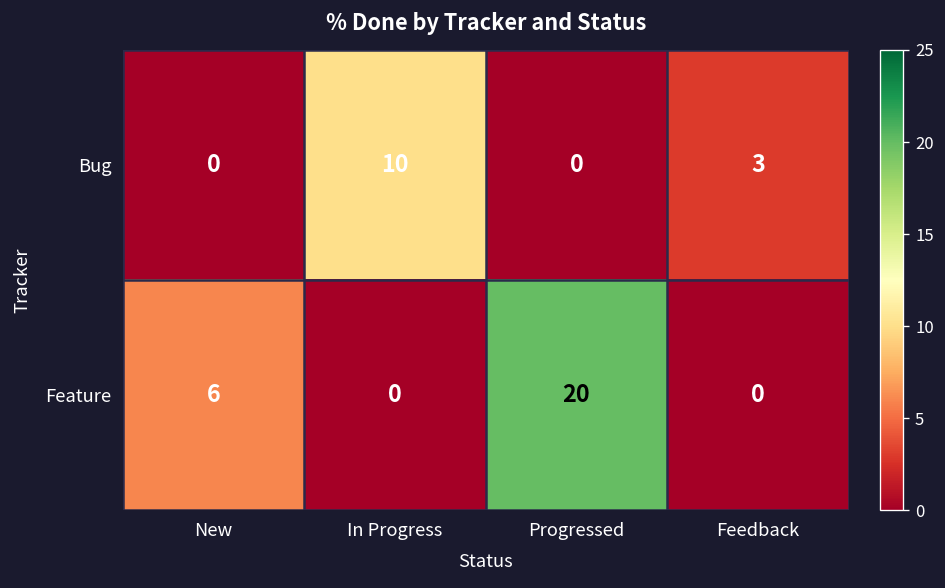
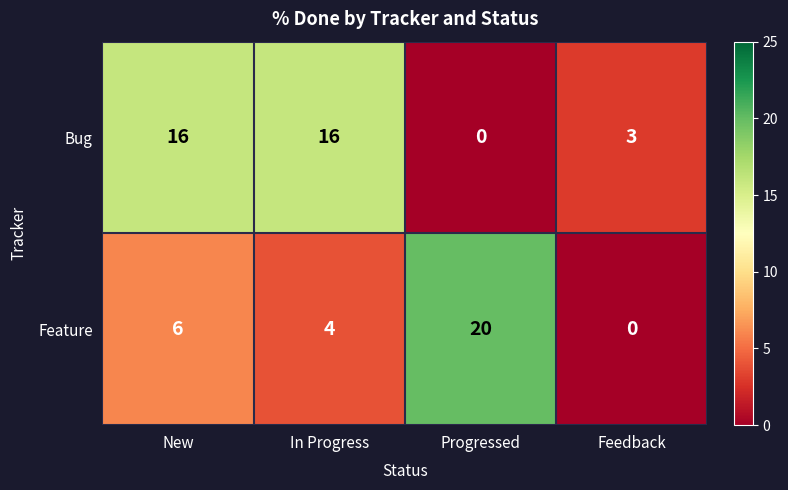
  {
    "Bug": {
-     "New": 0,
-     "In Progress": 10,
+     "New": 16,
+     "In Progress": 16,
      "Progressed": 0,
      "Feedback": 3
    },
    "Feature": {
      "New": 6,
-     "In Progress": 0,
+     "In Progress": 4,
      "Progressed": 20,
      "Feedback": 0
    }
  }
